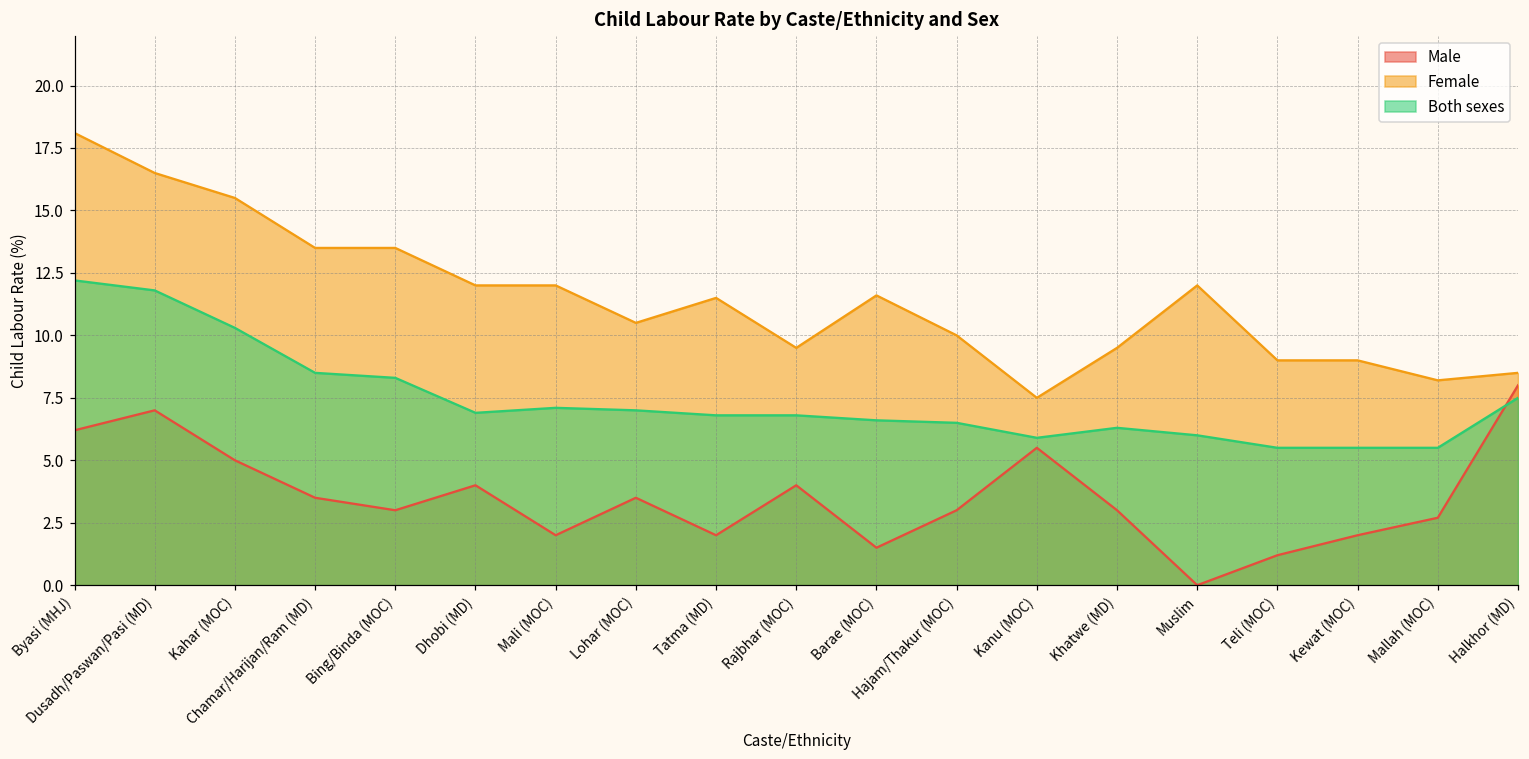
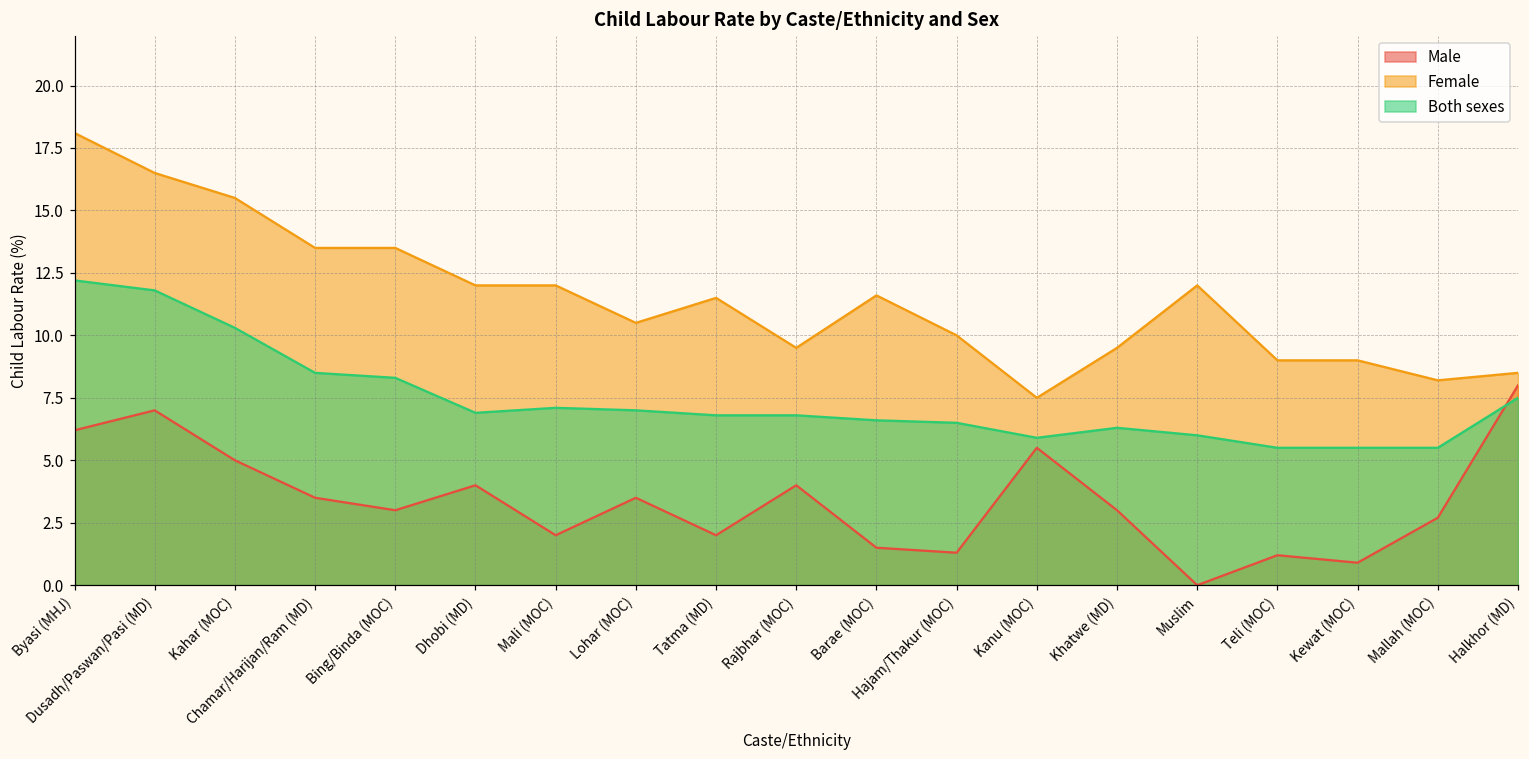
  {
    "Male": {
      "Byasi (MHJ)": 6.2,
      "Dusadh/Paswan/Pasi (MD)": 7.0,
      "Kahar (MOC)": 5.0,
      "Chamar/Harijan/Ram (MD)": 3.5,
      "Bing/Binda (MOC)": 3.0,
      "Dhobi (MD)": 4.0,
      "Mali (MOC)": 2.0,
      "Lohar (MOC)": 3.5,
      "Tatma (MD)": 2.0,
      "Rajbhar (MOC)": 4.0,
      "Barae (MOC)": 1.5,
-     "Hajam/Thakur (MOC)": 3.0,
+     "Hajam/Thakur (MOC)": 1.3,
      "Kanu (MOC)": 5.5,
      "Khatwe (MD)": 3.0,
      "Muslim": 0.0,
      "Teli (MOC)": 1.2,
-     "Kewat (MOC)": 2.0,
+     "Kewat (MOC)": 0.9,
      "Mallah (MOC)": 2.7,
      "Halkhor (MD)": 8.0
    },
    "Female": {
      "Byasi (MHJ)": 18.1,
      "Dusadh/Paswan/Pasi (MD)": 16.5,
      "Kahar (MOC)": 15.5,
      "Chamar/Harijan/Ram (MD)": 13.5,
      "Bing/Binda (MOC)": 13.5,
      "Dhobi (MD)": 12.0,
      "Mali (MOC)": 12.0,
      "Lohar (MOC)": 10.5,
      "Tatma (MD)": 11.5,
      "Rajbhar (MOC)": 9.5,
      "Barae (MOC)": 11.6,
      "Hajam/Thakur (MOC)": 10.0,
      "Kanu (MOC)": 7.5,
      "Khatwe (MD)": 9.5,
      "Muslim": 12.0,
      "Teli (MOC)": 9.0,
      "Kewat (MOC)": 9.0,
      "Mallah (MOC)": 8.2,
      "Halkhor (MD)": 8.5
    },
    "Both sexes": {
      "Byasi (MHJ)": 12.2,
      "Dusadh/Paswan/Pasi (MD)": 11.8,
      "Kahar (MOC)": 10.3,
      "Chamar/Harijan/Ram (MD)": 8.5,
      "Bing/Binda (MOC)": 8.3,
      "Dhobi (MD)": 6.9,
      "Mali (MOC)": 7.1,
      "Lohar (MOC)": 7.0,
      "Tatma (MD)": 6.8,
      "Rajbhar (MOC)": 6.8,
      "Barae (MOC)": 6.6,
      "Hajam/Thakur (MOC)": 6.5,
      "Kanu (MOC)": 5.9,
      "Khatwe (MD)": 6.3,
      "Muslim": 6.0,
      "Teli (MOC)": 5.5,
      "Kewat (MOC)": 5.5,
      "Mallah (MOC)": 5.5,
      "Halkhor (MD)": 7.5
    }
  }
